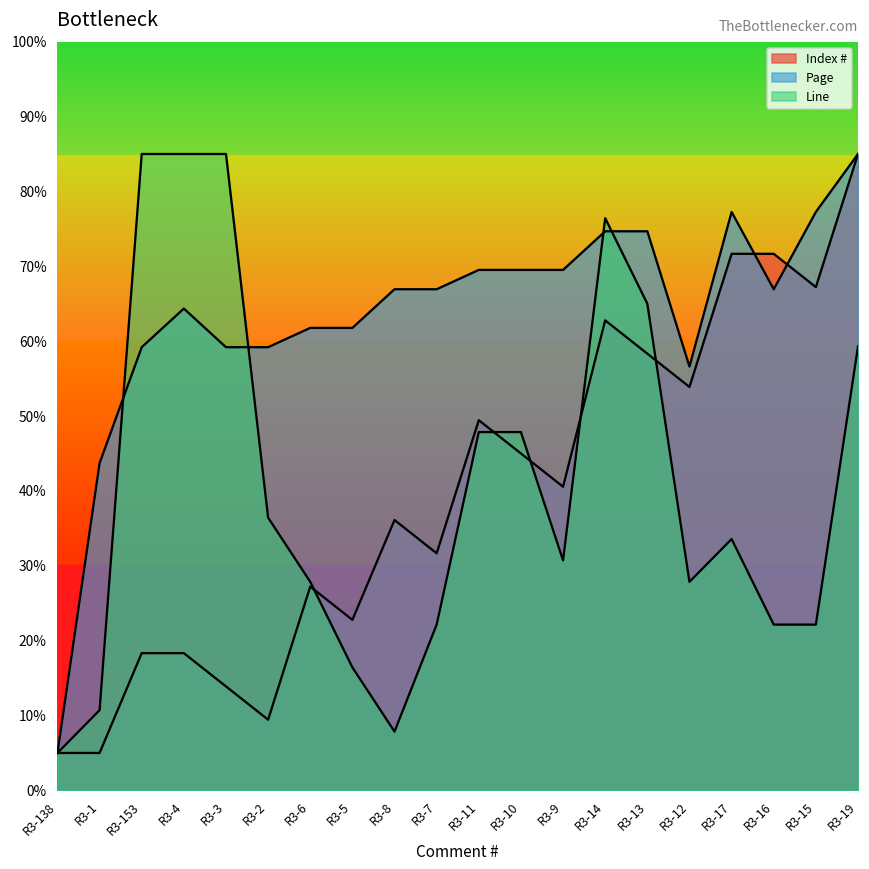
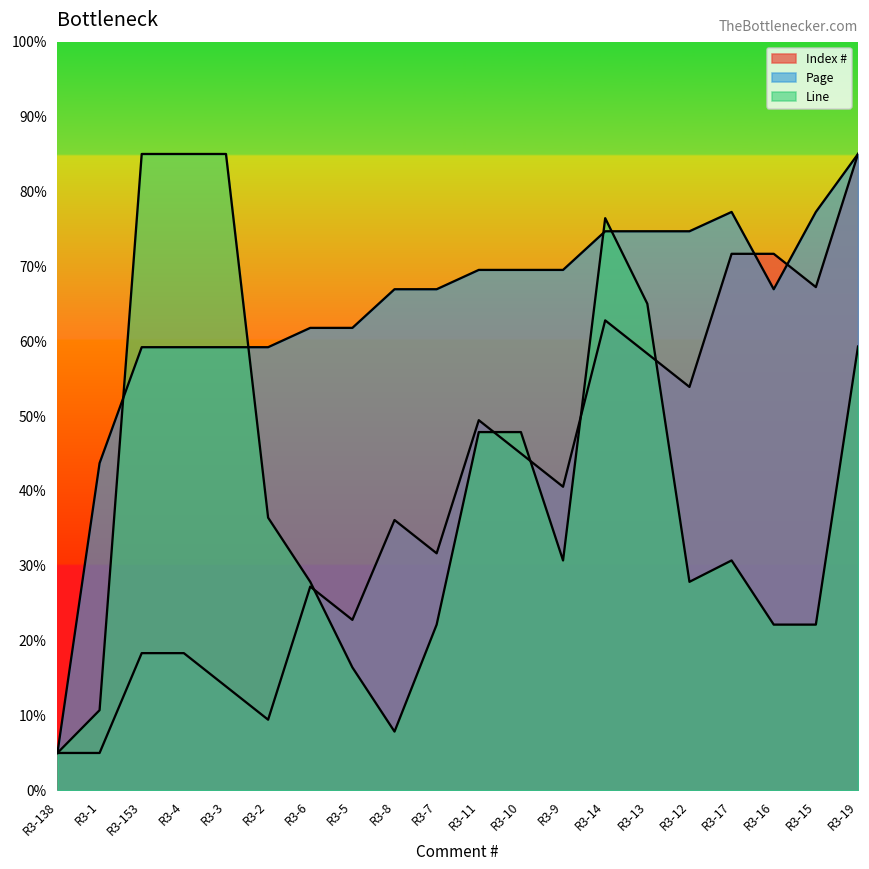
  {
    "Index #": {
      "R3-1": "5%",
      "R3-153": "18%",
      "R3-4": "18%",
      "R3-3": "14%",
      "R3-2": "9%",
      "R3-6": "27%",
      "R3-5": "23%",
      "R3-8": "36%",
      "R3-7": "32%",
      "R3-11": "49%",
      "R3-10": "45%",
      "R3-9": "41%",
      "R3-14": "63%",
      "R3-13": "58%",
      "R3-12": "54%",
      "R3-17": "72%",
      "R3-16": "72%",
      "R3-15": "67%"
    },
    "Page": {
      "R3-1": "44%",
      "R3-153": "59%",
-     "R3-4": "64%",
+     "R3-4": "59%",
      "R3-3": "59%",
      "R3-2": "59%",
      "R3-6": "62%",
      "R3-5": "62%",
      "R3-8": "67%",
      "R3-7": "67%",
      "R3-11": "70%",
      "R3-10": "70%",
      "R3-9": "70%",
      "R3-14": "75%",
      "R3-13": "75%",
-     "R3-12": "57%",
+     "R3-12": "75%",
      "R3-17": "77%",
      "R3-16": "67%",
      "R3-15": "77%"
    },
    "Line": {
      "R3-1": "11%",
      "R3-153": "85%",
      "R3-4": "85%",
      "R3-3": "85%",
      "R3-2": "36%",
      "R3-6": "28%",
      "R3-5": "16%",
      "R3-8": "8%",
      "R3-7": "22%",
      "R3-11": "48%",
      "R3-10": "48%",
      "R3-9": "31%",
      "R3-14": "76%",
      "R3-13": "65%",
      "R3-12": "28%",
-     "R3-17": "34%",
+     "R3-17": "31%",
      "R3-16": "22%",
      "R3-15": "22%",
      "R3-19": "59%"
    }
  }
